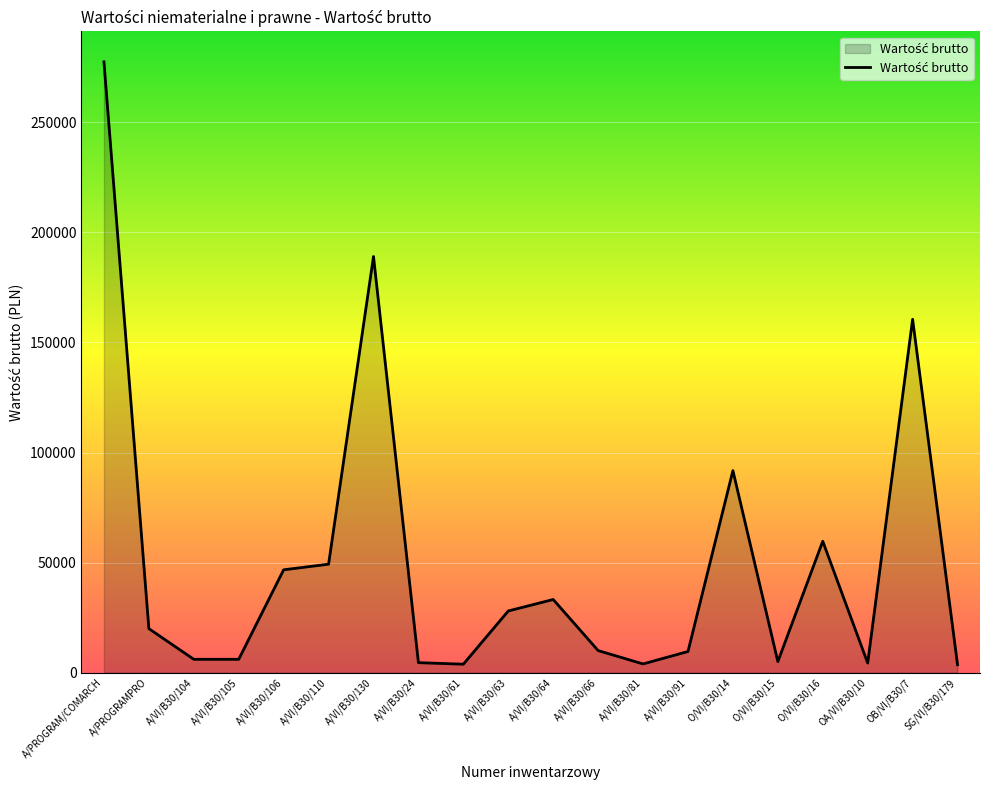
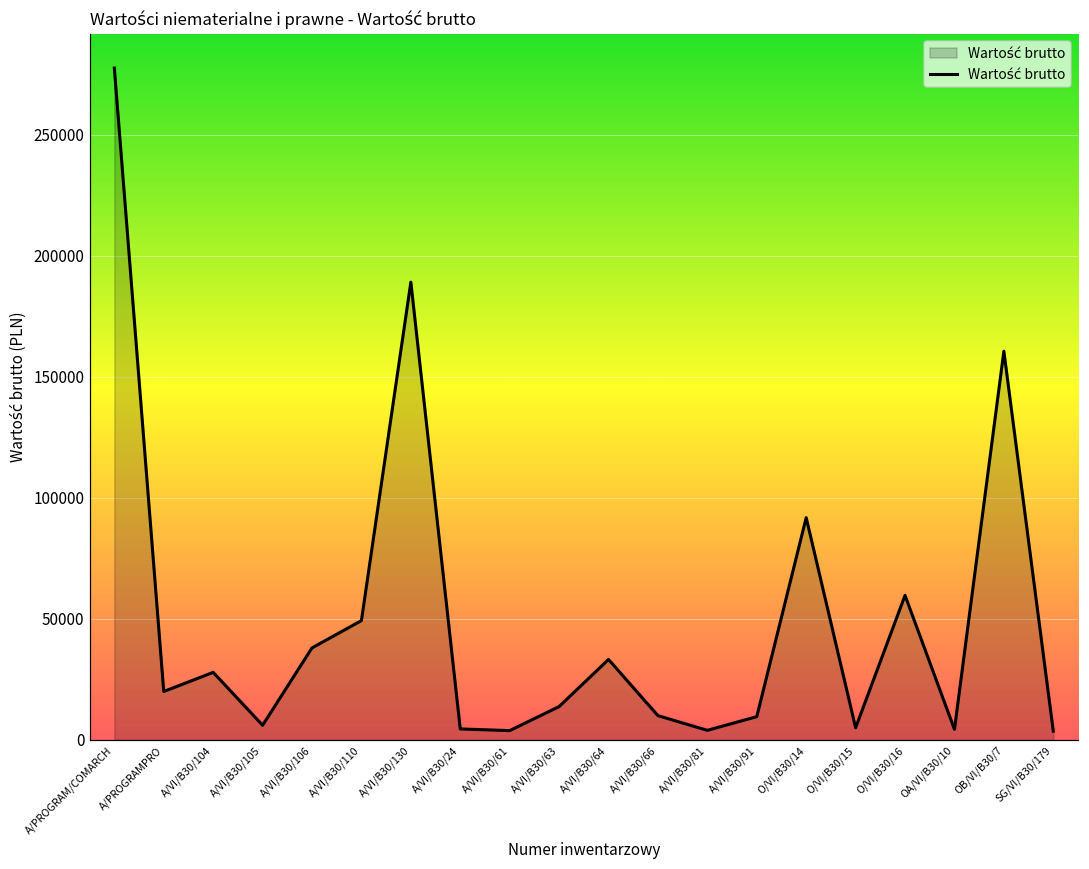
  {
    "A/PROGRAM/COMARCH": 278000,
    "A/PROGRAMPRO": 20000,
-   "A/VI/B30/104": 6000,
+   "A/VI/B30/104": 28000,
    "A/VI/B30/105": 6000,
-   "A/VI/B30/106": 47000,
+   "A/VI/B30/106": 38000,
    "A/VI/B30/110": 49000,
    "A/VI/B30/130": 189000,
    "A/VI/B30/24": 5000,
    "A/VI/B30/61": 4000,
-   "A/VI/B30/63": 28000,
+   "A/VI/B30/63": 14000,
    "A/VI/B30/64": 33000,
    "A/VI/B30/66": 10000,
    "A/VI/B30/81": 4000,
    "A/VI/B30/91": 10000,
    "O/VI/B30/14": 92000,
    "O/VI/B30/15": 5000,
    "O/VI/B30/16": 60000,
    "OA/VI/B30/10": 4000,
    "OB/VI/B30/7": 161000,
    "SG/VI/B30/179": 4000
  }
